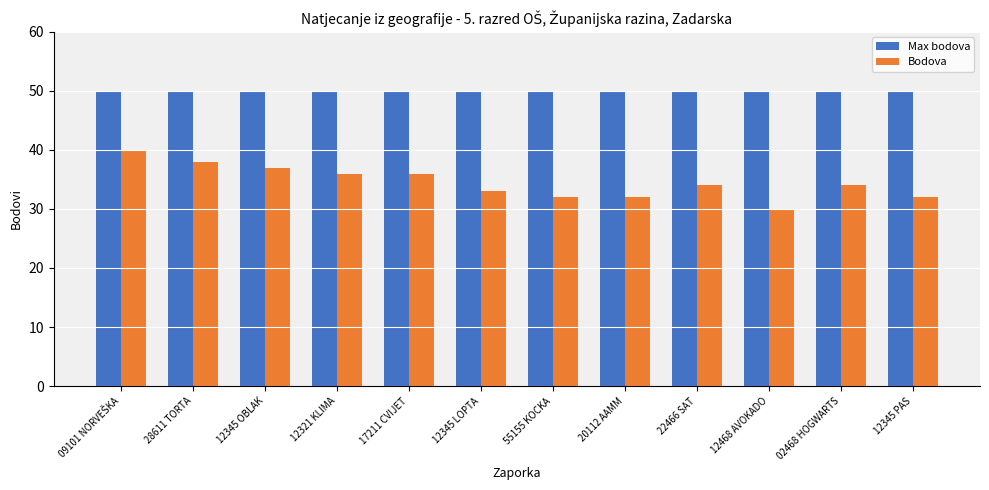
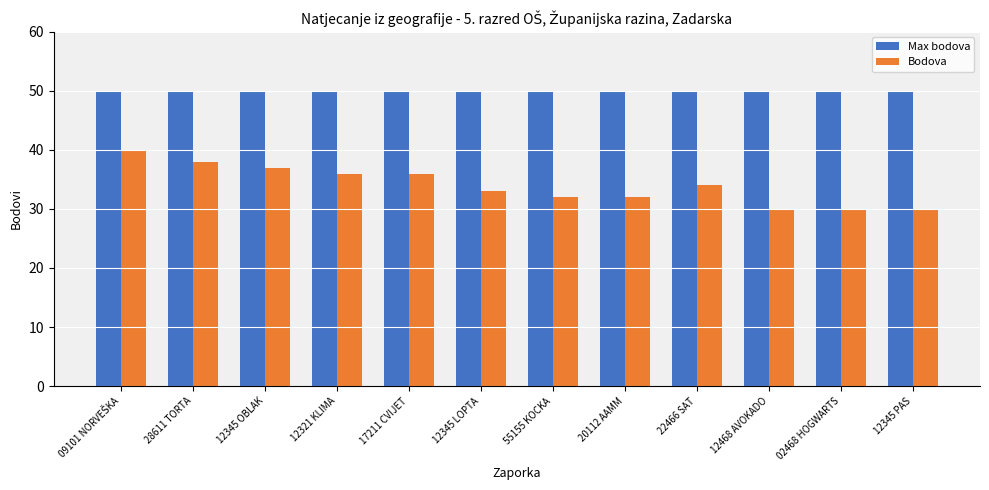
  {
    "Max bodova": {
      "09101 NORVEŠKA": 50,
      "28611 TORTA": 50,
      "12345 OBLAK": 50,
      "12321 KLIMA": 50,
      "17211 CVIJET": 50,
      "12345 LOPTA": 50,
      "55155 KOCKA": 50,
      "20112 AAMM": 50,
      "22466 SAT": 50,
      "12468 AVOKADO": 50,
      "02468 HOGWARTS": 50,
      "12345 PAS": 50
    },
    "Bodova": {
      "09101 NORVEŠKA": 40,
      "28611 TORTA": 38,
      "12345 OBLAK": 37,
      "12321 KLIMA": 36,
      "17211 CVIJET": 36,
      "12345 LOPTA": 33,
      "55155 KOCKA": 32,
      "20112 AAMM": 32,
      "22466 SAT": 34,
      "12468 AVOKADO": 30,
-     "02468 HOGWARTS": 34,
-     "12345 PAS": 32
+     "02468 HOGWARTS": 30,
+     "12345 PAS": 30
    }
  }
